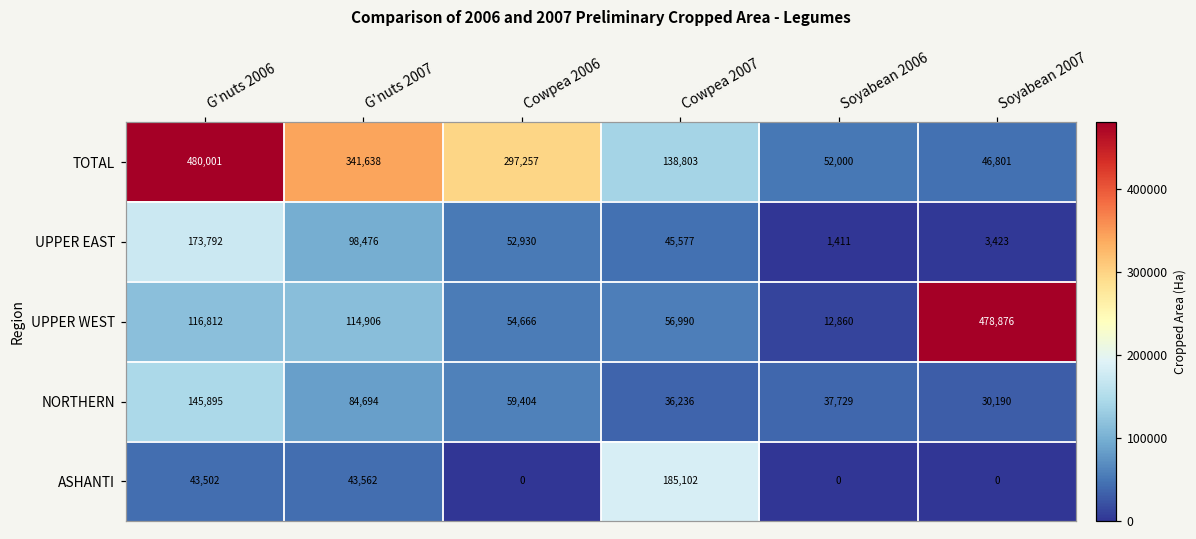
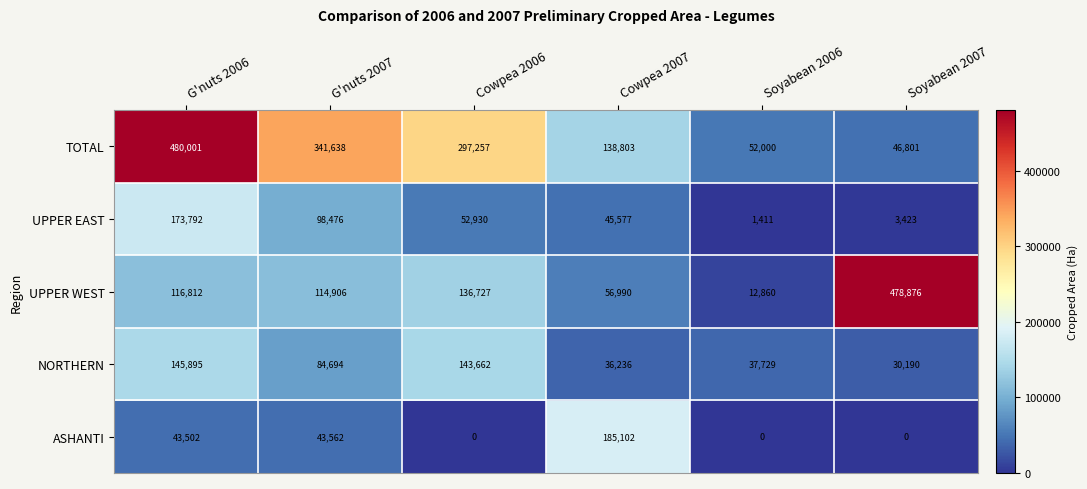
  {
    "TOTAL": {
      "G'nuts 2006": "480,001",
      "G'nuts 2007": "341,638",
      "Cowpea 2006": "297,257",
      "Cowpea 2007": "138,803",
      "Soyabean 2006": "52,000",
      "Soyabean 2007": "46,801"
    },
    "UPPER EAST": {
      "G'nuts 2006": "173,792",
      "G'nuts 2007": "98,476",
      "Cowpea 2006": "52,930",
      "Cowpea 2007": "45,577",
      "Soyabean 2006": "1,411",
      "Soyabean 2007": "3,423"
    },
    "UPPER WEST": {
      "G'nuts 2006": "116,812",
      "G'nuts 2007": "114,906",
-     "Cowpea 2006": "54,666",
+     "Cowpea 2006": "136,727",
      "Cowpea 2007": "56,990",
      "Soyabean 2006": "12,860",
      "Soyabean 2007": "478,876"
    },
    "NORTHERN": {
      "G'nuts 2006": "145,895",
      "G'nuts 2007": "84,694",
-     "Cowpea 2006": "59,404",
+     "Cowpea 2006": "143,662",
      "Cowpea 2007": "36,236",
      "Soyabean 2006": "37,729",
      "Soyabean 2007": "30,190"
    },
    "ASHANTI": {
      "G'nuts 2006": "43,502",
      "G'nuts 2007": "43,562",
      "Cowpea 2006": "0",
      "Cowpea 2007": "185,102",
      "Soyabean 2006": "0",
      "Soyabean 2007": "0"
    }
  }
